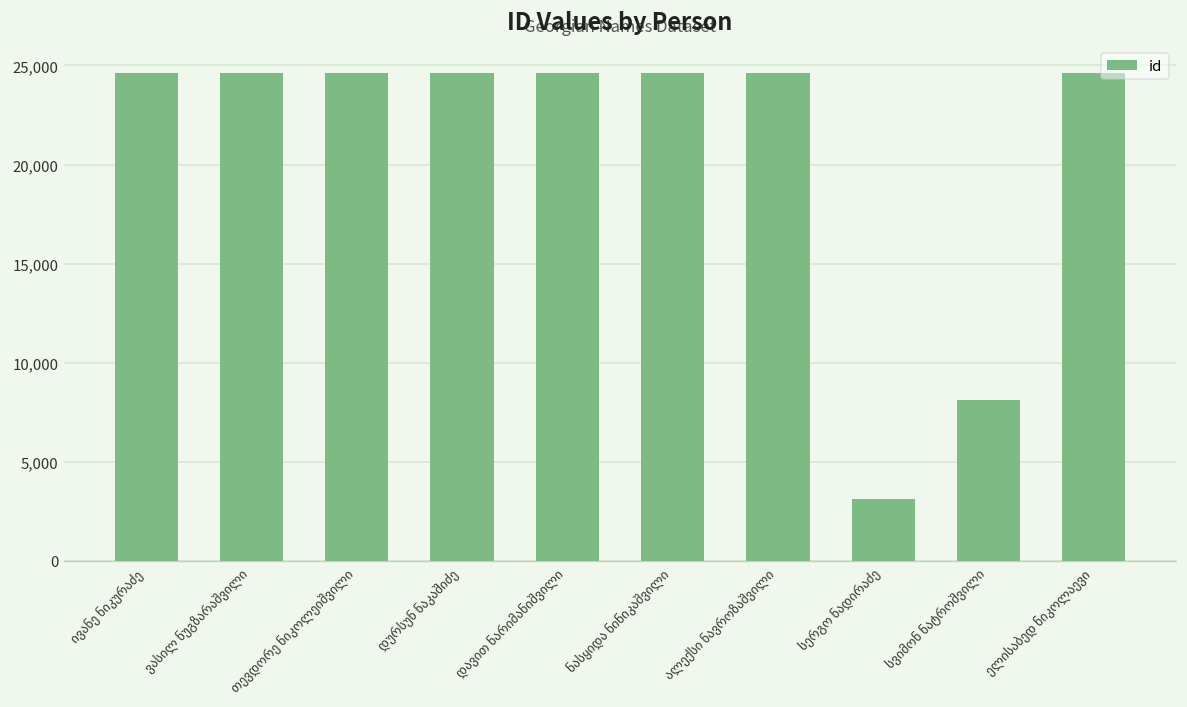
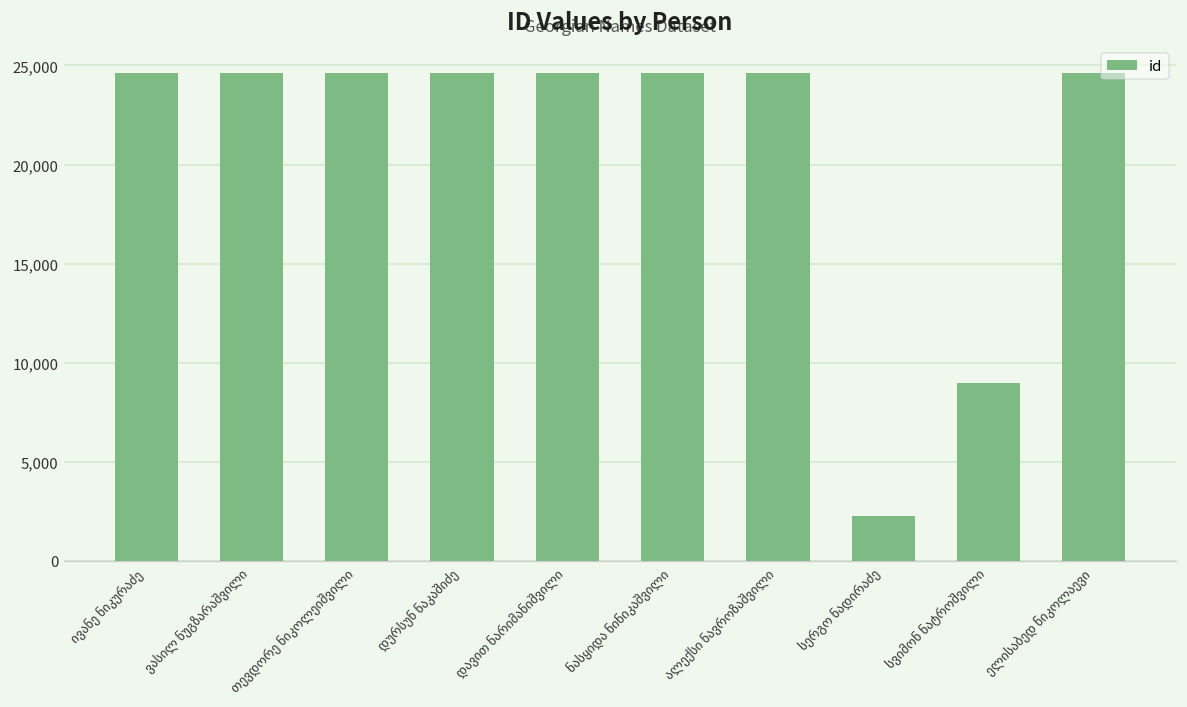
  {
    "ივანე ნიკურაძე": "24,600",
    "ვასილ ნუგზარაშვილი": "24,600",
    "თევდორე ნიკოლეიშვილი": "24,600",
    "დურსუნ ნაკაშიძე": "24,600",
    "დავით ნარიმანიშვილი": "24,600",
    "ნასყიდა ნინიკაშვილი": "24,600",
    "ალექსი ნავროზაშვილი": "24,600",
-   "სერგო ნადირაძე": "3,100",
-   "სვიმონ ნატროშვილი": "8,100",
+   "სერგო ნადირაძე": "2,300",
+   "სვიმონ ნატროშვილი": "9,000",
    "ელისაბედ ნიკოლაევი": "24,600"
  }
